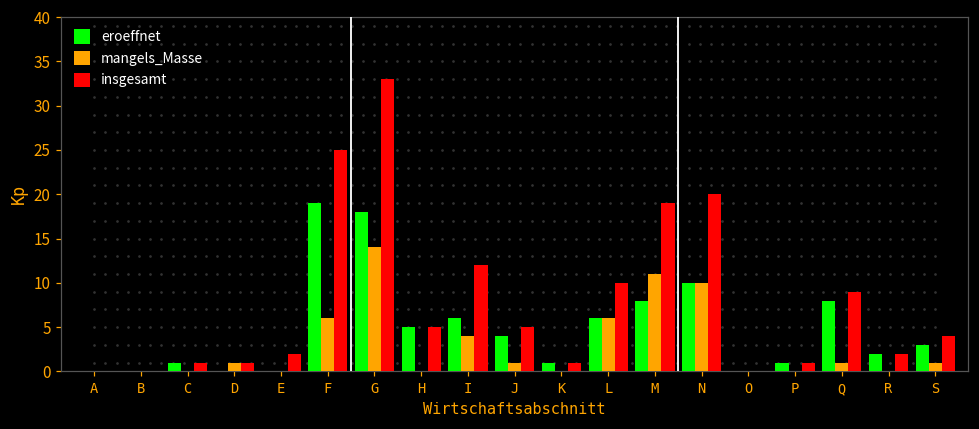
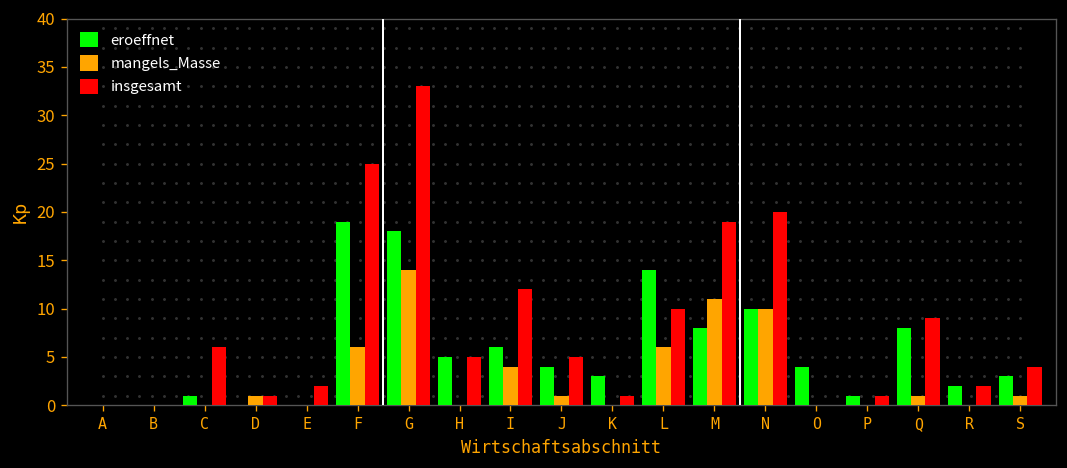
  {
    "eroeffnet": {
      "A": 0,
      "B": 0,
      "C": 1,
      "D": 0,
      "E": 0,
      "F": 19,
      "G": 18,
      "H": 5,
      "I": 6,
      "J": 4,
-     "K": 1,
-     "L": 6,
+     "K": 3,
+     "L": 14,
      "M": 8,
      "N": 10,
-     "O": 0,
+     "O": 4,
      "P": 1,
      "Q": 8,
      "R": 2,
      "S": 3
    },
    "mangels_Masse": {
      "A": 0,
      "B": 0,
      "C": 0,
      "D": 1,
      "E": 0,
      "F": 6,
      "G": 14,
      "H": 0,
      "I": 4,
      "J": 1,
      "K": 0,
      "L": 6,
      "M": 11,
      "N": 10,
      "O": 0,
      "P": 0,
      "Q": 1,
      "R": 0,
      "S": 1
    },
    "insgesamt": {
      "A": 0,
      "B": 0,
-     "C": 1,
+     "C": 6,
      "D": 1,
      "E": 2,
      "F": 25,
      "G": 33,
      "H": 5,
      "I": 12,
      "J": 5,
      "K": 1,
      "L": 10,
      "M": 19,
      "N": 20,
      "O": 0,
      "P": 1,
      "Q": 9,
      "R": 2,
      "S": 4
    }
  }
